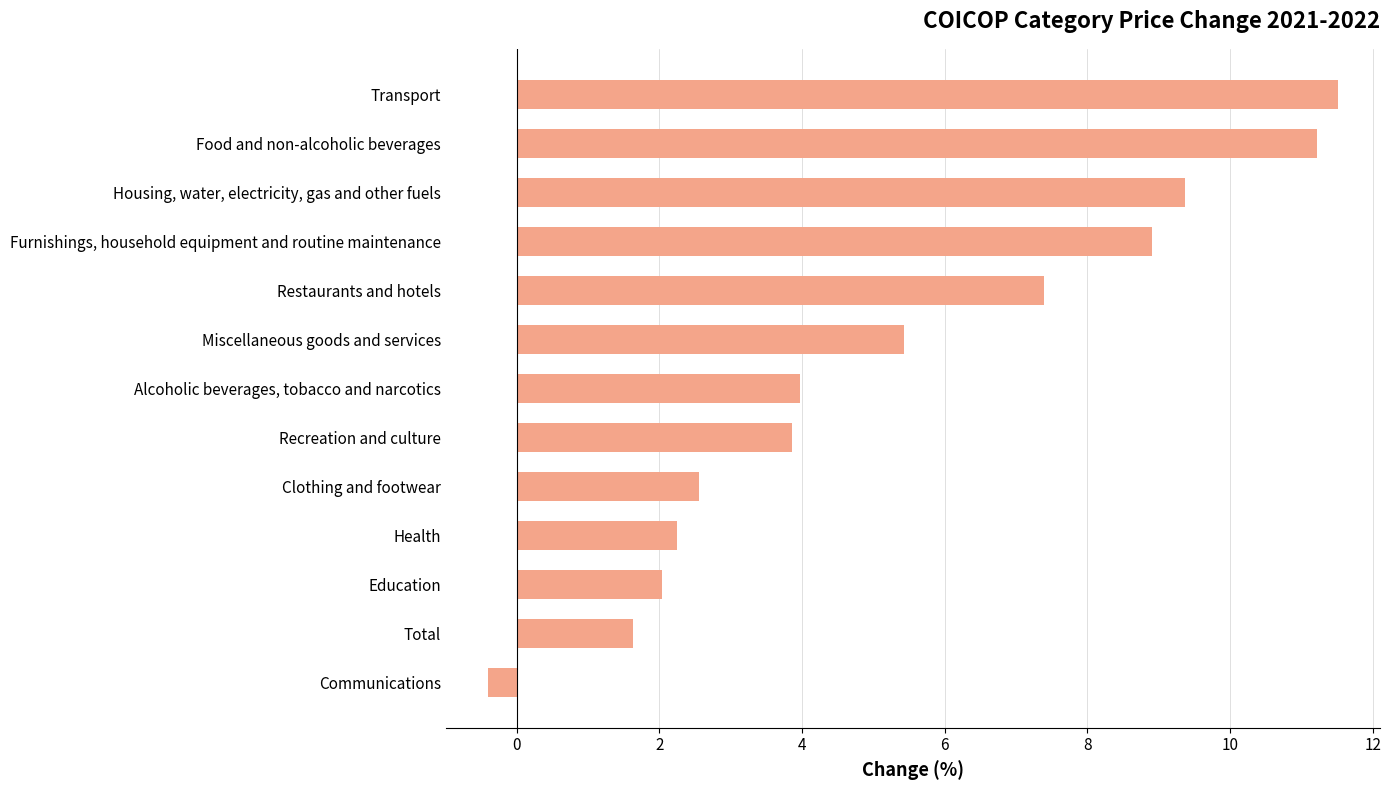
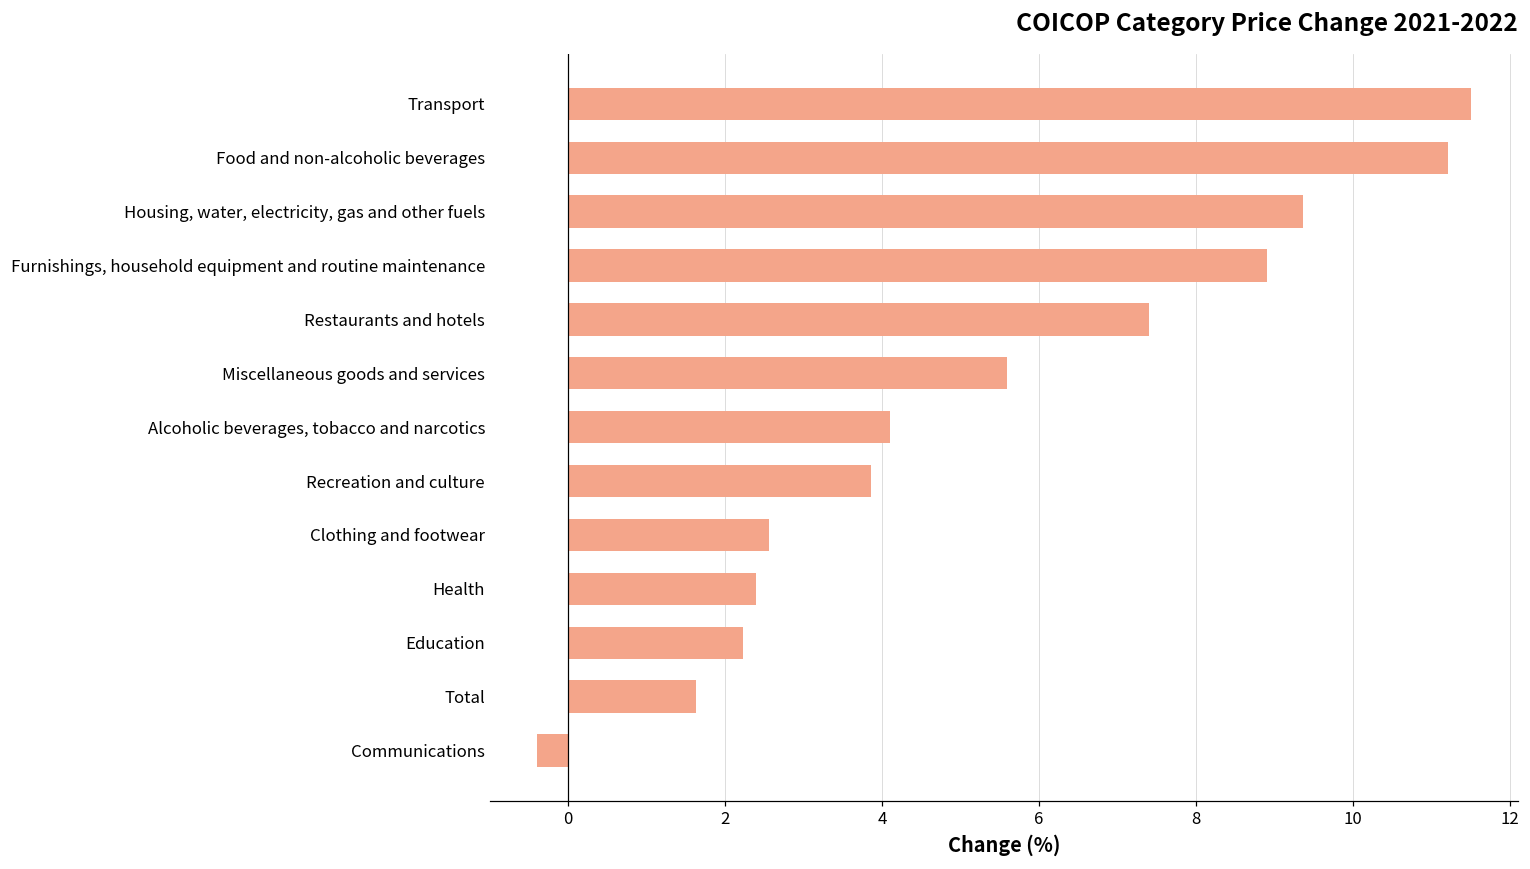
  {
    "Transport": 11.5,
    "Food and non-alcoholic beverages": 11.2,
    "Housing, water, electricity, gas and other fuels": 9.4,
    "Furnishings, household equipment and routine maintenance": 8.9,
    "Restaurants and hotels": 7.4,
-   "Miscellaneous goods and services": 5.4,
-   "Alcoholic beverages, tobacco and narcotics": 4.0,
+   "Miscellaneous goods and services": 5.6,
+   "Alcoholic beverages, tobacco and narcotics": 4.1,
    "Recreation and culture": 3.9,
    "Clothing and footwear": 2.6,
-   "Health": 2.3,
-   "Education": 2.0,
+   "Health": 2.4,
+   "Education": 2.2,
    "Total": 1.6,
    "Communications": -0.4
  }
